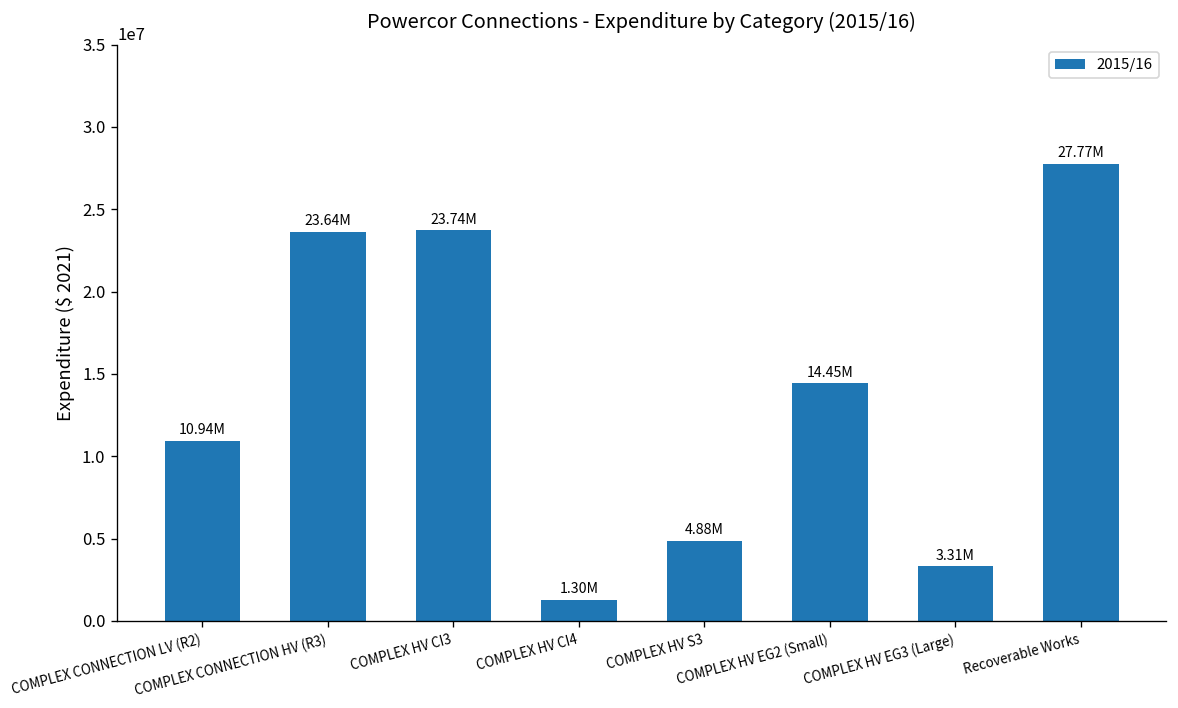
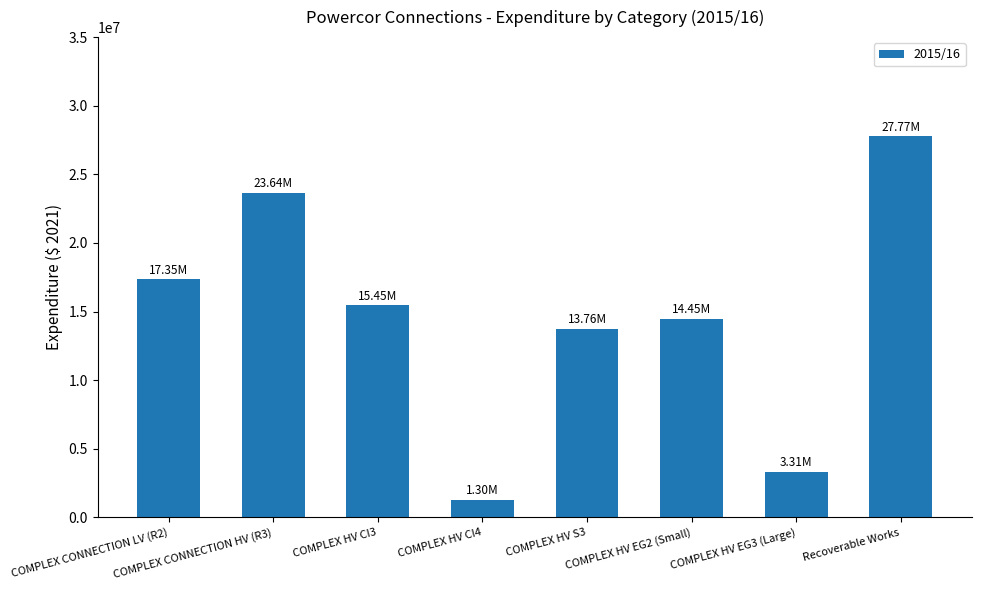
  {
-   "COMPLEX CONNECTION LV (R2)": "10.94M",
+   "COMPLEX CONNECTION LV (R2)": "17.35M",
    "COMPLEX CONNECTION HV (R3)": "23.64M",
-   "COMPLEX HV CI3": "23.74M",
+   "COMPLEX HV CI3": "15.45M",
    "COMPLEX HV CI4": "1.30M",
-   "COMPLEX HV S3": "4.88M",
+   "COMPLEX HV S3": "13.76M",
    "COMPLEX HV EG2 (Small)": "14.45M",
    "COMPLEX HV EG3 (Large)": "3.31M",
    "Recoverable Works": "27.77M"
  }
